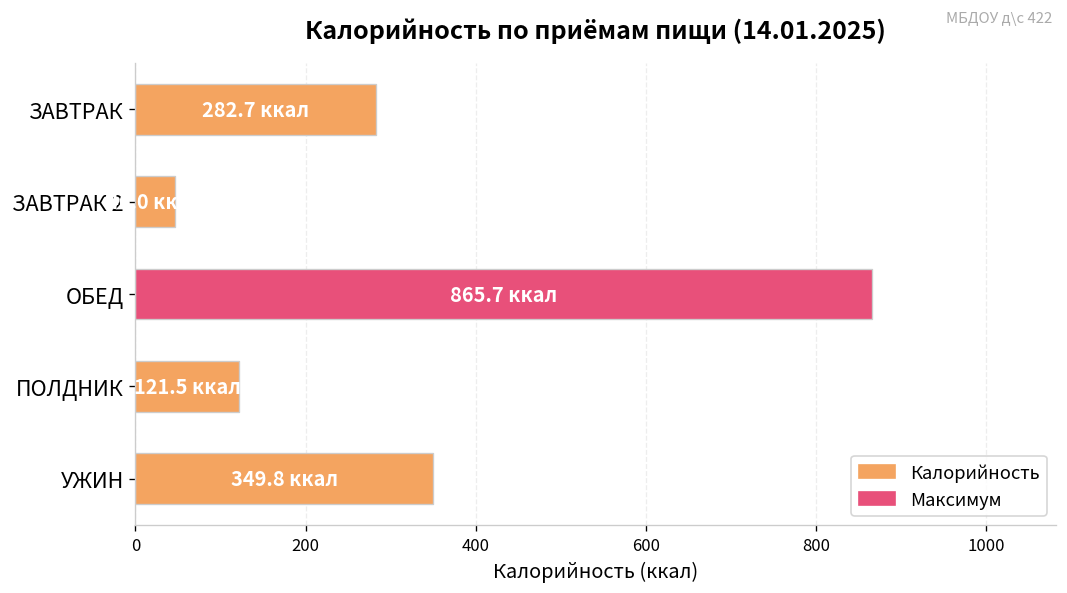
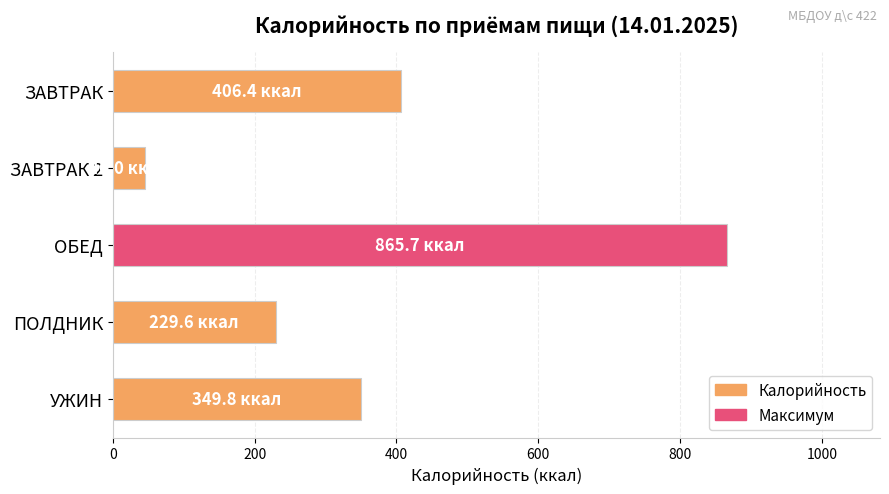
  {
-   "ЗАВТРАК": 282.7,
+   "ЗАВТРАК": 406.4,
    "ОБЕД": 865.7,
-   "ПОЛДНИК": 121.5,
+   "ПОЛДНИК": 229.6,
    "УЖИН": 349.8
  }
